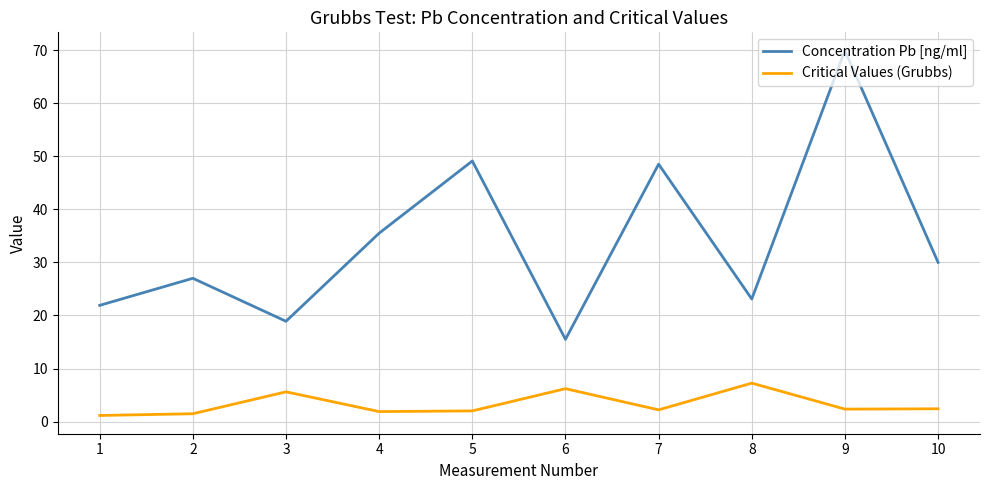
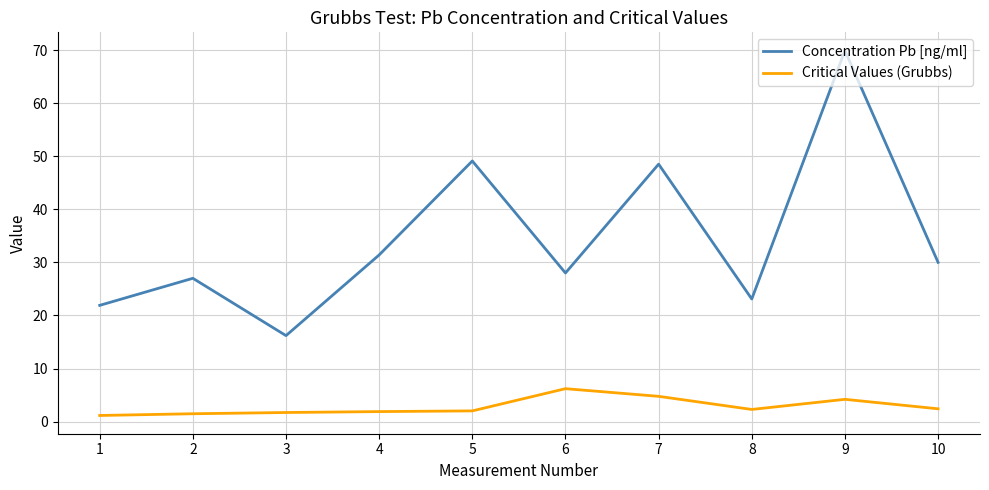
  {
    "Concentration Pb [ng/ml]": {
      "1": 22,
      "2": 27,
-     "3": 19,
-     "4": 36,
+     "3": 16,
+     "4": 31,
      "5": 49,
-     "6": 16,
+     "6": 28,
      "7": 49,
      "8": 23,
      "10": 30
    },
    "Critical Values (Grubbs)": {
      "1": 1,
      "2": 1,
-     "3": 6,
+     "3": 2,
      "4": 2,
      "5": 2,
      "6": 6,
-     "7": 2,
-     "8": 7,
-     "9": 2,
+     "7": 5,
+     "8": 2,
+     "9": 4,
      "10": 2
    }
  }
